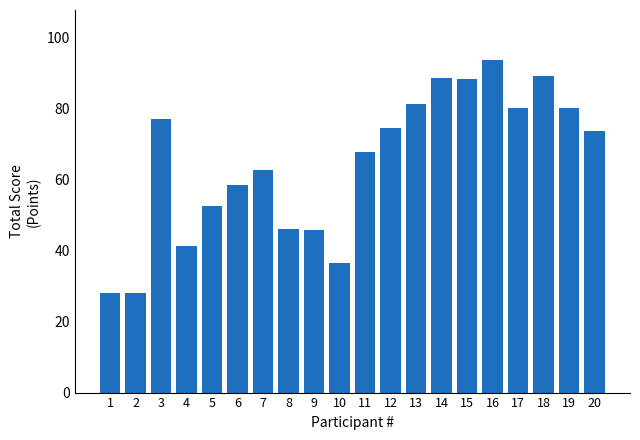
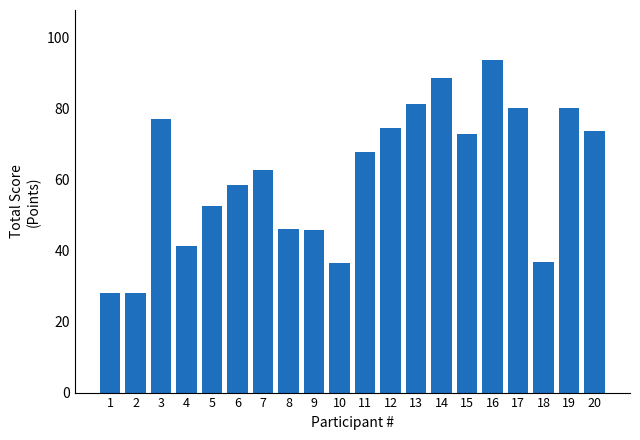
  {
    "1": 28,
    "2": 28,
    "3": 77,
    "4": 41,
    "5": 53,
    "6": 59,
    "7": 63,
    "8": 46,
    "9": 46,
    "10": 36,
    "11": 68,
    "12": 75,
    "13": 81,
    "14": 89,
-   "15": 88,
+   "15": 73,
    "16": 94,
    "17": 80,
-   "18": 89,
+   "18": 37,
    "19": 80,
    "20": 74
  }
